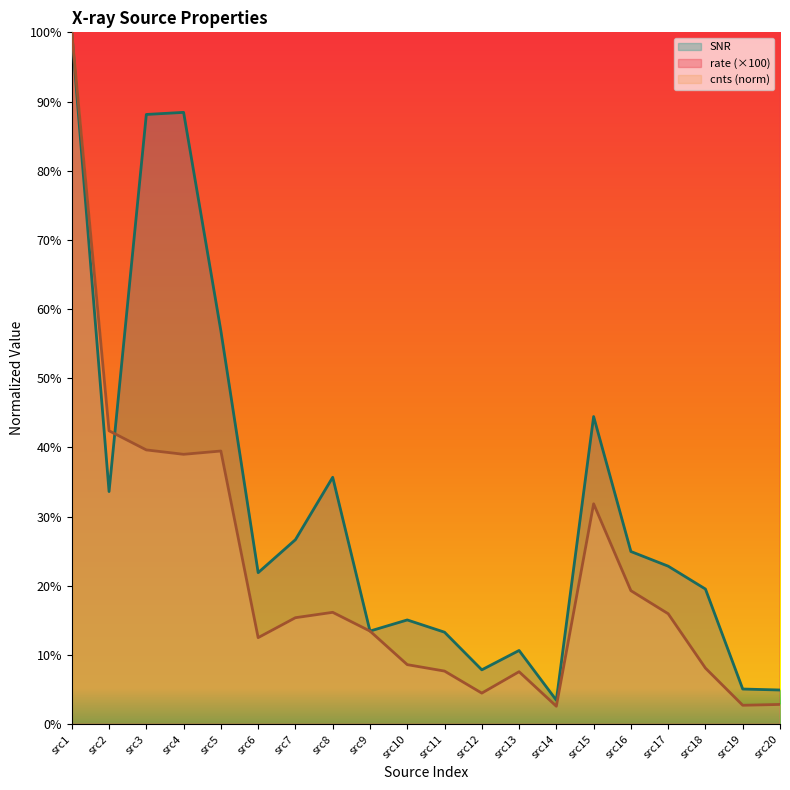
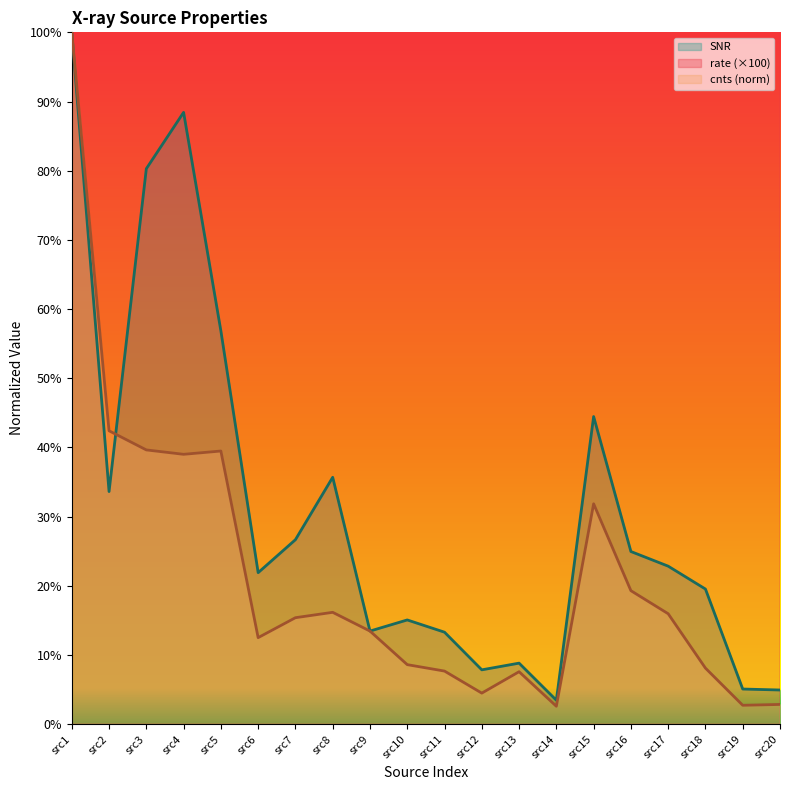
  {
    "SNR": {
      "src2": "34%",
-     "src3": "88%",
+     "src3": "80%",
      "src4": "88%",
      "src5": "57%",
      "src6": "22%",
      "src7": "27%",
      "src8": "36%",
      "src10": "15%",
      "src11": "13%",
      "src12": "8%",
-     "src13": "11%",
+     "src13": "9%",
      "src14": "3%",
      "src15": "44%",
      "src16": "25%",
      "src17": "23%",
      "src18": "20%",
      "src19": "5%",
      "src20": "5%"
    }
  }
